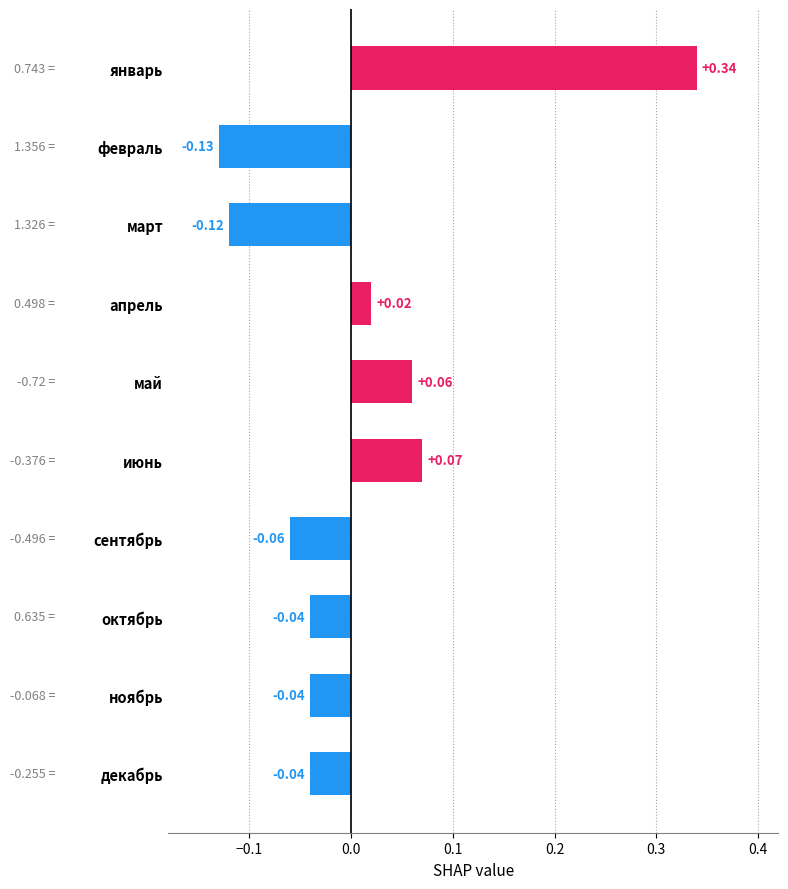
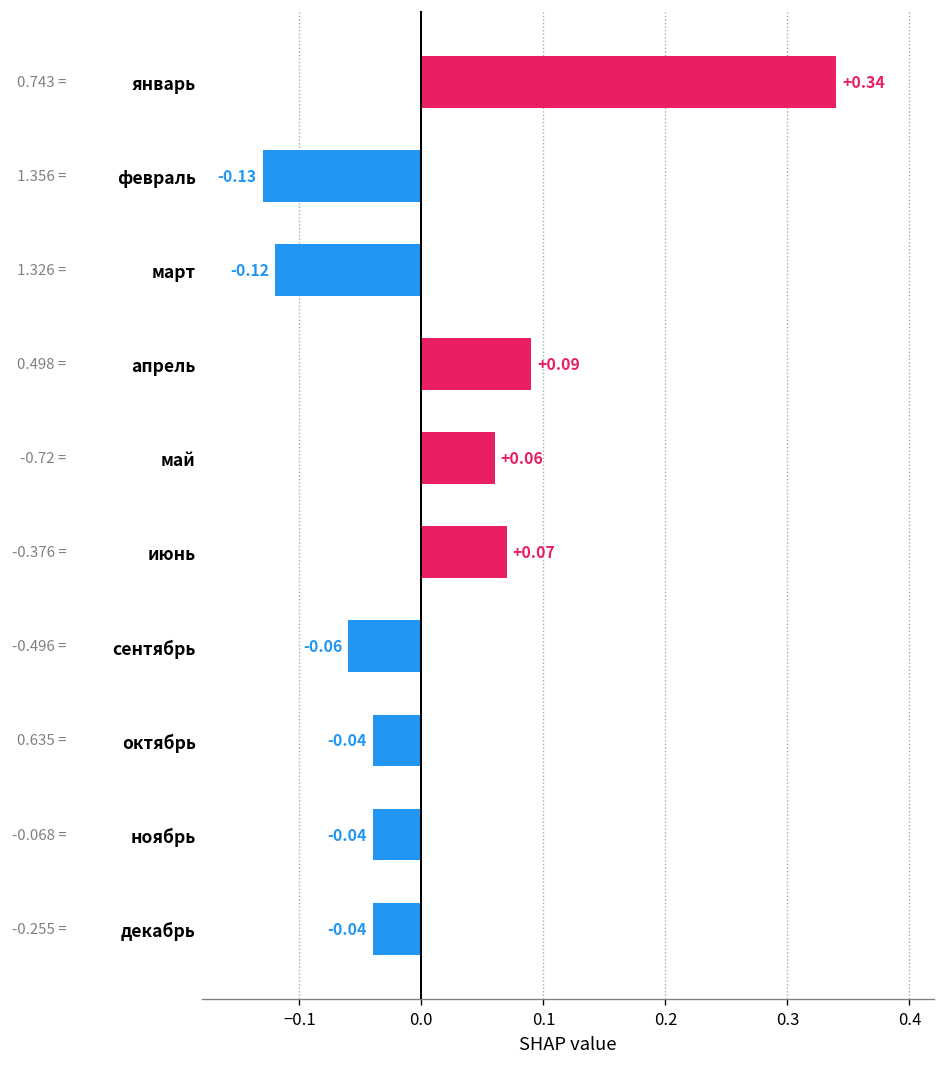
  {
    "январь": "+0.34",
    "февраль": "-0.13",
    "март": "-0.12",
-   "апрель": "+0.02",
+   "апрель": "+0.09",
    "май": "+0.06",
    "июнь": "+0.07",
    "сентябрь": "-0.06",
    "октябрь": "-0.04",
    "ноябрь": "-0.04",
    "декабрь": "-0.04"
  }
